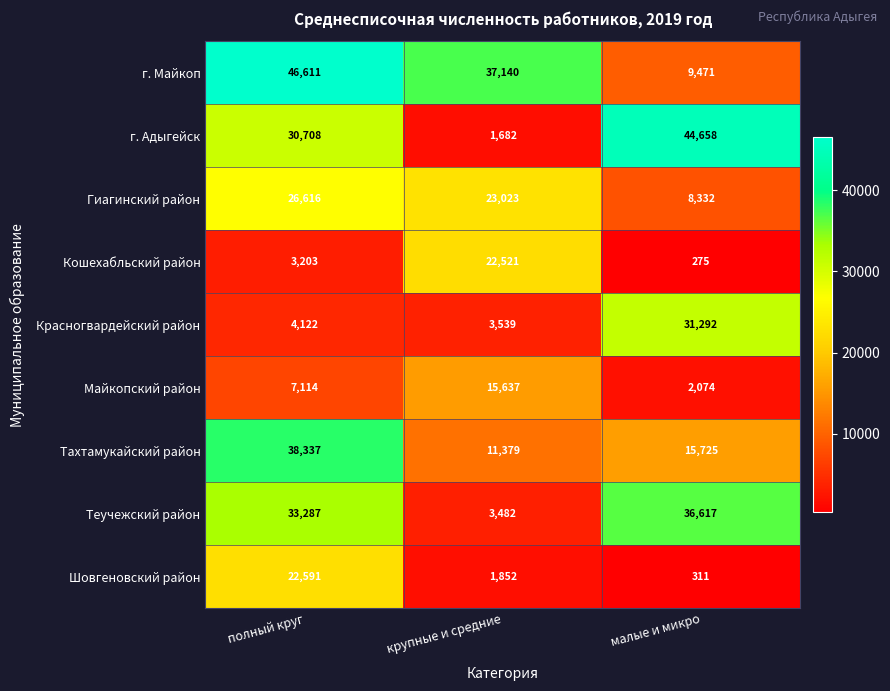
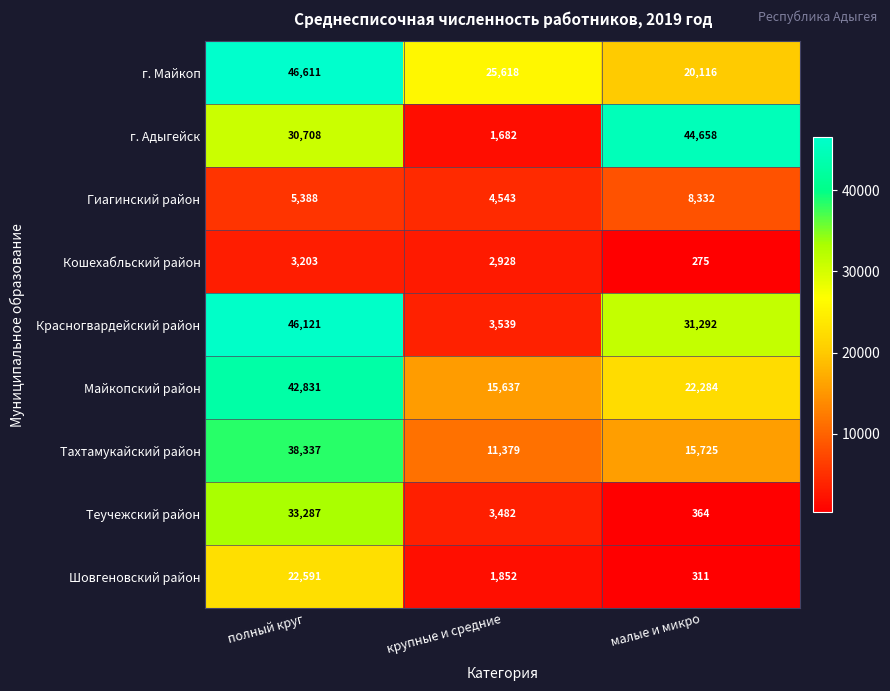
  {
    "г. Майкоп": {
      "полный круг": "46,611",
-     "крупные и средние": "37,140",
-     "малые и микро": "9,471"
+     "крупные и средние": "25,618",
+     "малые и микро": "20,116"
    },
    "г. Адыгейск": {
      "полный круг": "30,708",
      "крупные и средние": "1,682",
      "малые и микро": "44,658"
    },
    "Гиагинский район": {
-     "полный круг": "26,616",
-     "крупные и средние": "23,023",
+     "полный круг": "5,388",
+     "крупные и средние": "4,543",
      "малые и микро": "8,332"
    },
    "Кошехабльский район": {
      "полный круг": "3,203",
-     "крупные и средние": "22,521",
+     "крупные и средние": "2,928",
      "малые и микро": "275"
    },
    "Красногвардейский район": {
-     "полный круг": "4,122",
+     "полный круг": "46,121",
      "крупные и средние": "3,539",
      "малые и микро": "31,292"
    },
    "Майкопский район": {
-     "полный круг": "7,114",
+     "полный круг": "42,831",
      "крупные и средние": "15,637",
-     "малые и микро": "2,074"
+     "малые и микро": "22,284"
    },
    "Тахтамукайский район": {
      "полный круг": "38,337",
      "крупные и средние": "11,379",
      "малые и микро": "15,725"
    },
    "Теучежский район": {
      "полный круг": "33,287",
      "крупные и средние": "3,482",
-     "малые и микро": "36,617"
+     "малые и микро": "364"
    },
    "Шовгеновский район": {
      "полный круг": "22,591",
      "крупные и средние": "1,852",
      "малые и микро": "311"
    }
  }
